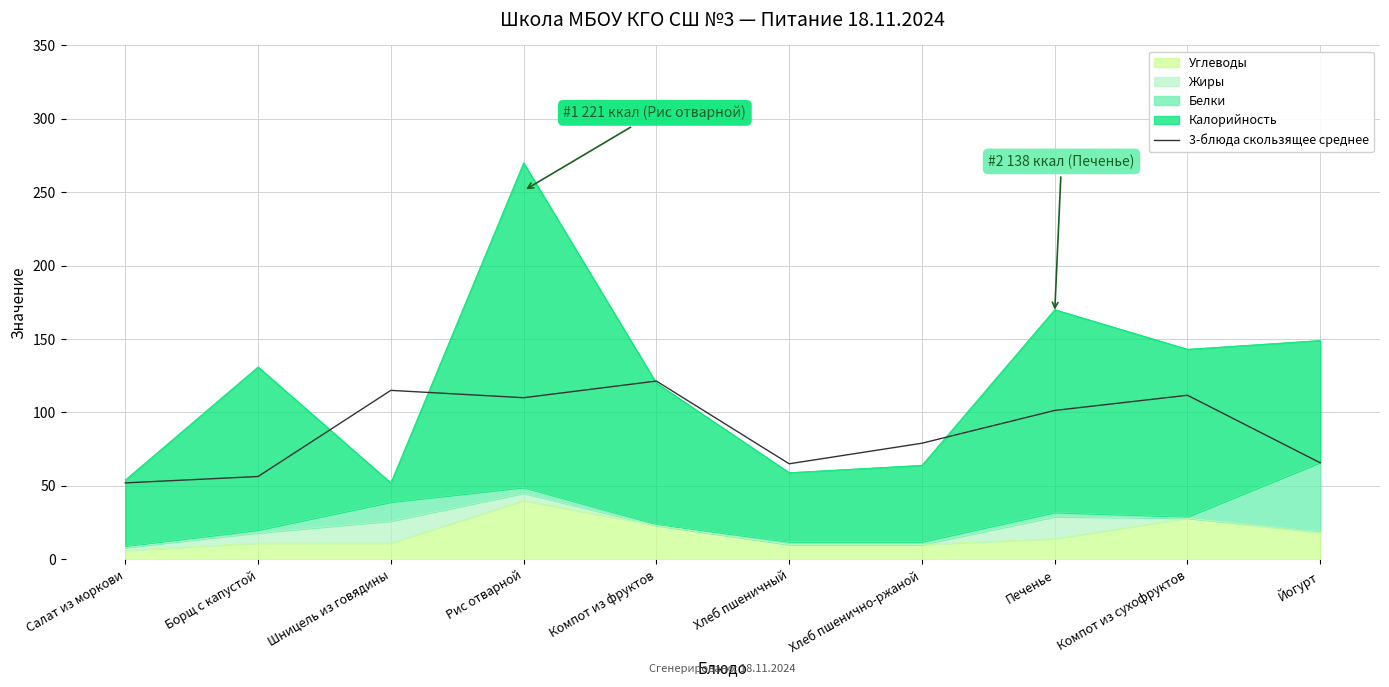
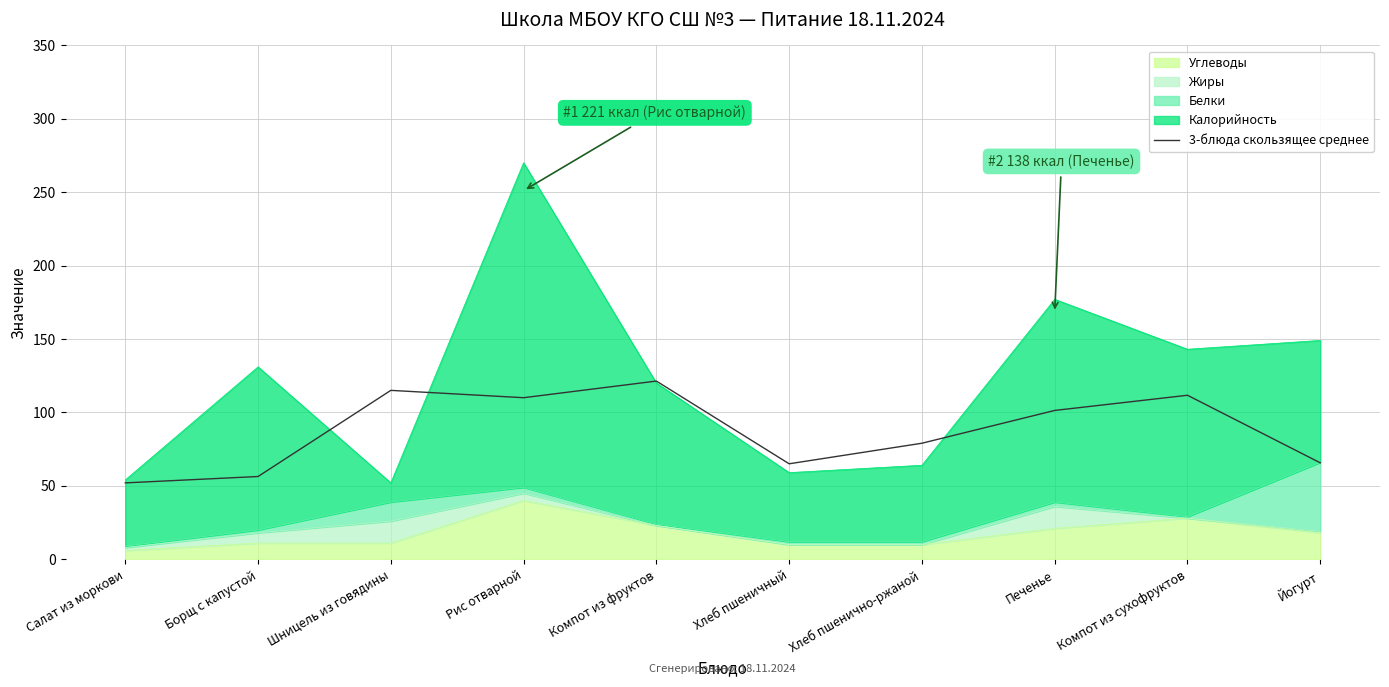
  {
    "Углеводы": {
      "Салат из моркови": 6,
      "Борщ с капустой": 11,
      "Шницель из говядины": 11,
      "Рис отварной": 40,
-     "Печенье": 14
+     "Печенье": 21
    },
    "Жиры": {
      "Борщ с капустой": 7,
      "Шницель из говядины": 15,
      "Рис отварной": 5,
      "Печенье": 15
    },
    "Белки": {
      "Борщ с капустой": 2,
      "Шницель из говядины": 13,
      "Рис отварной": 4,
      "Хлеб пшеничный": 2,
      "Хлеб пшенично-ржаной": 2,
      "Печенье": 3
    },
    "Калорийность": {
      "Салат из моркови": 45,
      "Борщ с капустой": 111,
      "Шницель из говядины": 13,
      "Хлеб пшеничный": 47,
      "Хлеб пшенично-ржаной": 52,
      "Компот из сухофруктов": 114,
      "Йогурт": 83
    },
    "3-блюда скользящее среднее": {
      "Салат из моркови": 52,
      "Борщ с капустой": 56,
      "Шницель из говядины": 115,
      "Рис отварной": 110,
      "Хлеб пшеничный": 65,
      "Хлеб пшенично-ржаной": 79,
      "Печенье": 101,
      "Компот из сухофруктов": 112
    }
  }
